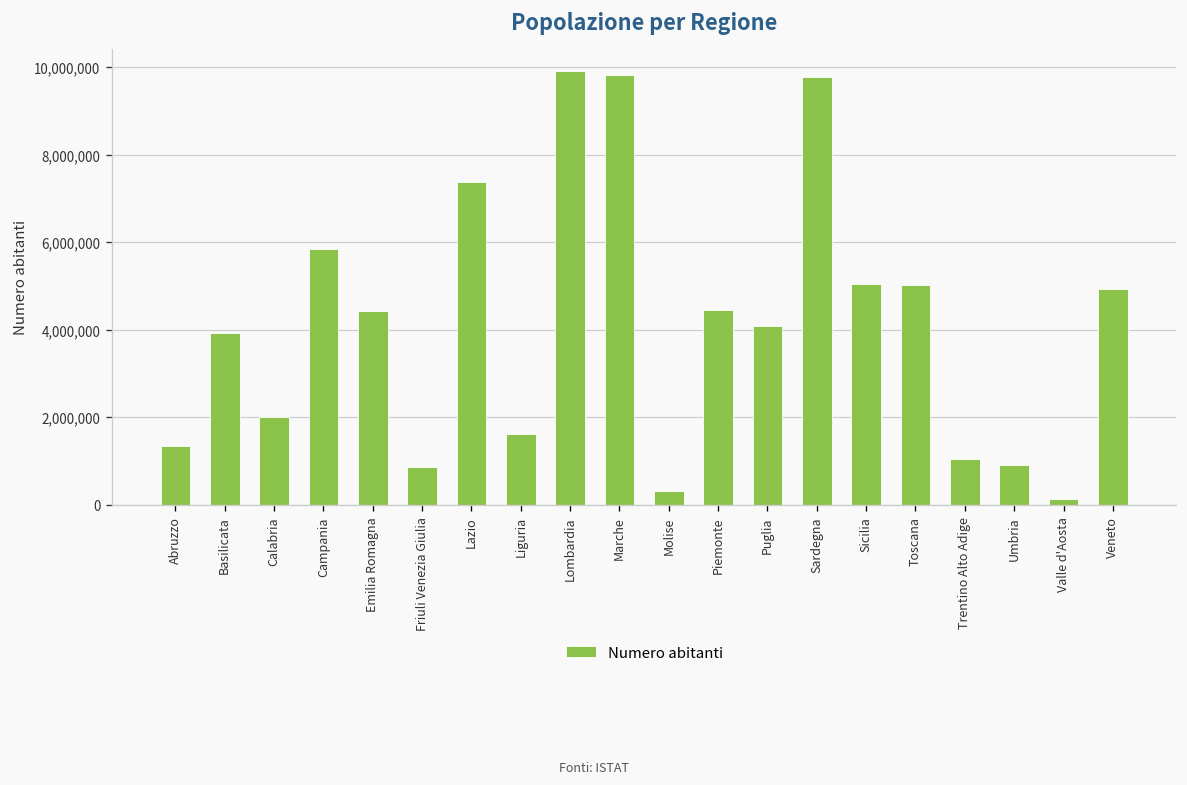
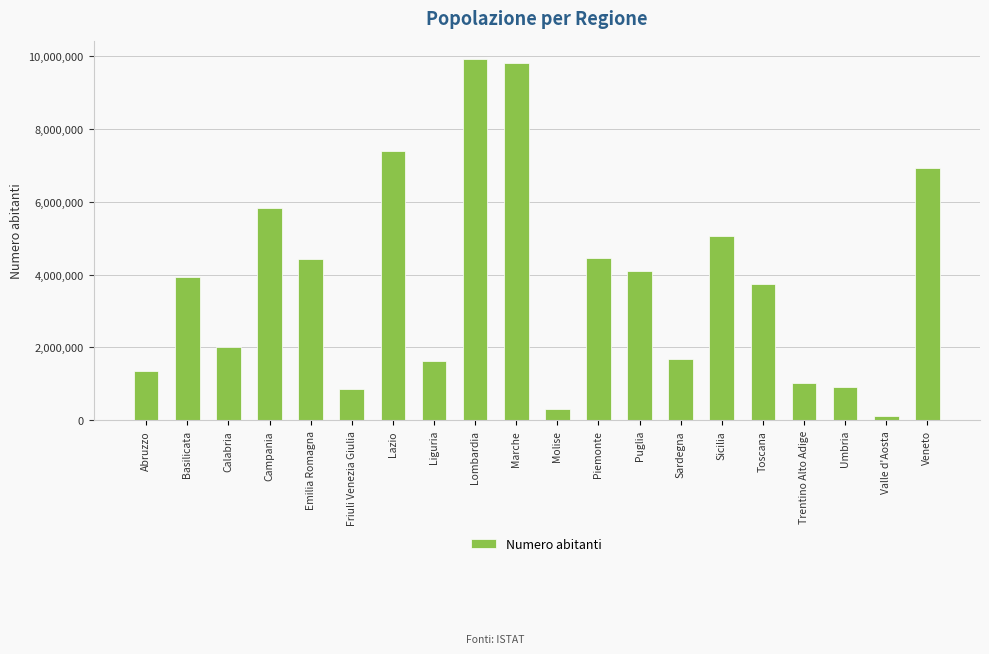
  {
    "Abruzzo": "1,300,000",
    "Basilicata": "3,900,000",
    "Calabria": "2,000,000",
    "Campania": "5,800,000",
    "Emilia Romagna": "4,400,000",
    "Friuli Venezia Giulia": "900,000",
    "Lazio": "7,400,000",
    "Liguria": "1,600,000",
    "Lombardia": "9,900,000",
    "Marche": "9,800,000",
    "Molise": "300,000",
    "Piemonte": "4,500,000",
    "Puglia": "4,100,000",
-   "Sardegna": "9,800,000",
+   "Sardegna": "1,700,000",
    "Sicilia": "5,100,000",
-   "Toscana": "5,000,000",
+   "Toscana": "3,700,000",
    "Trentino Alto Adige": "1,000,000",
    "Umbria": "900,000",
    "Valle d'Aosta": "100,000",
-   "Veneto": "4,900,000"
+   "Veneto": "6,900,000"
  }
